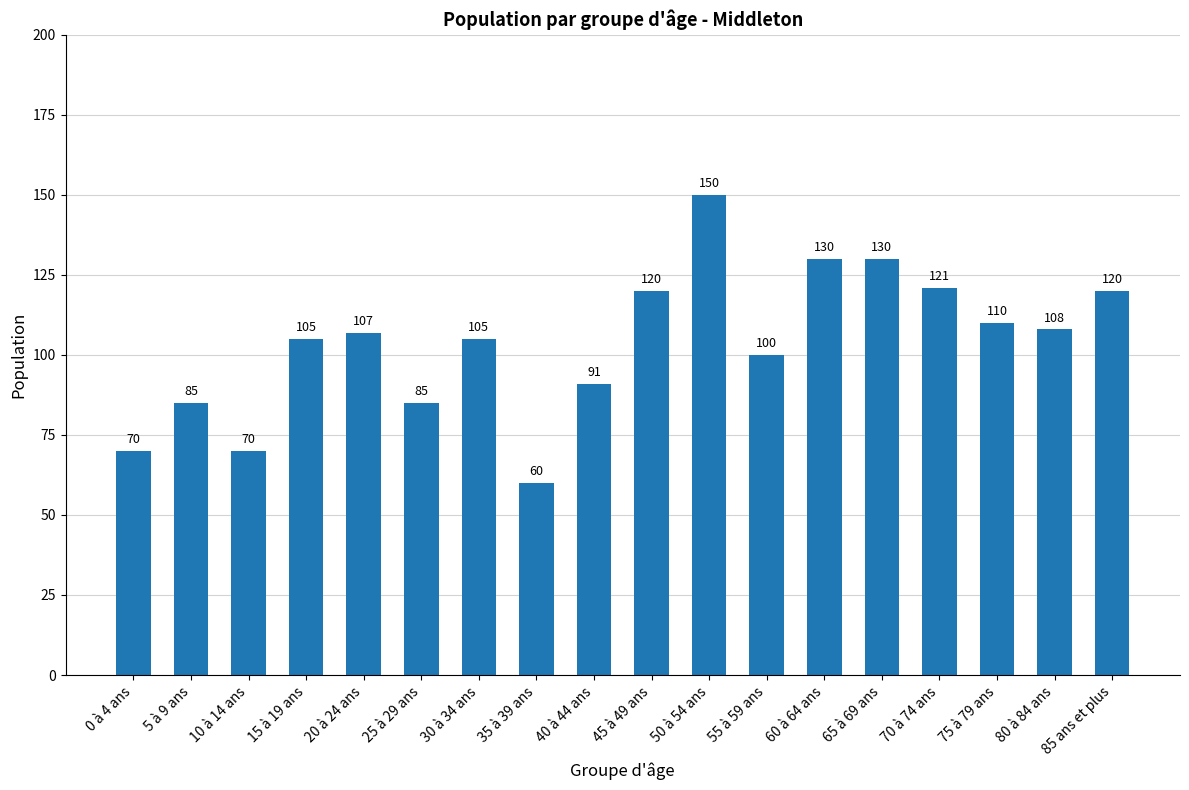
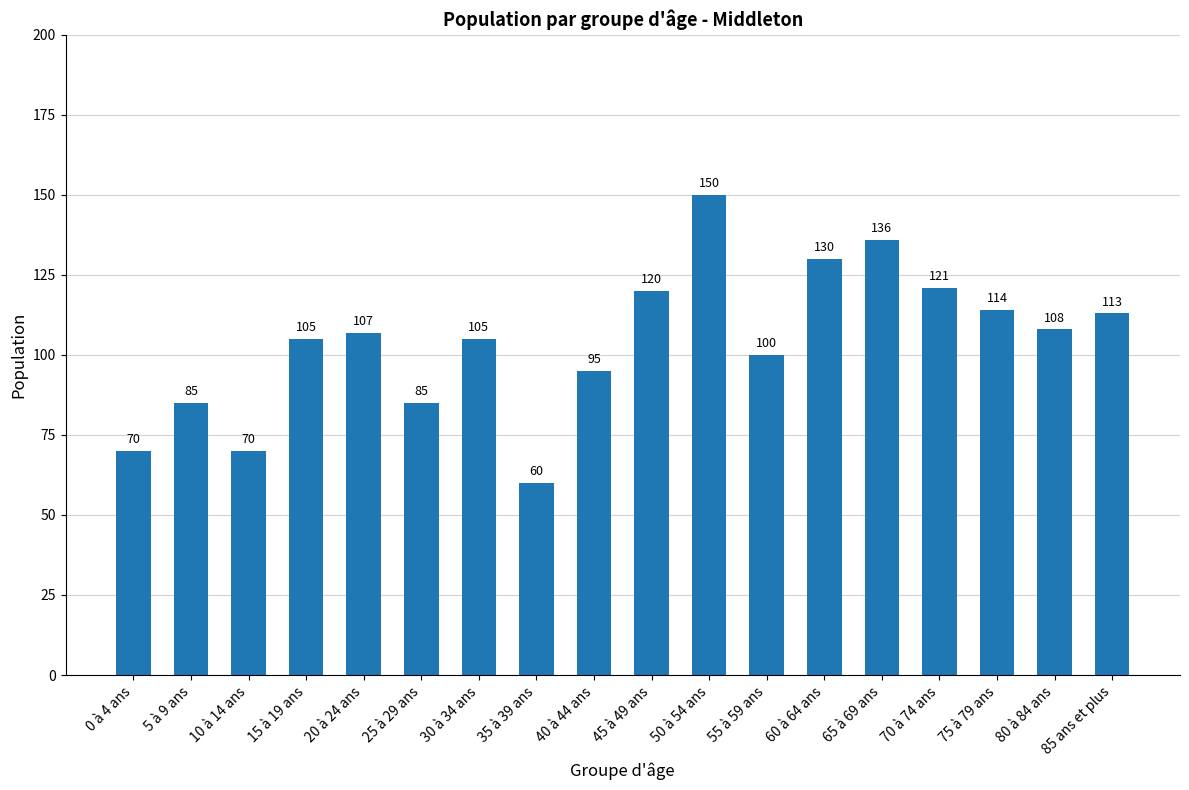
  {
    "0 à 4 ans": 70,
    "5 à 9 ans": 85,
    "10 à 14 ans": 70,
    "15 à 19 ans": 105,
    "20 à 24 ans": 107,
    "25 à 29 ans": 85,
    "30 à 34 ans": 105,
    "35 à 39 ans": 60,
-   "40 à 44 ans": 91,
+   "40 à 44 ans": 95,
    "45 à 49 ans": 120,
    "50 à 54 ans": 150,
    "55 à 59 ans": 100,
    "60 à 64 ans": 130,
-   "65 à 69 ans": 130,
+   "65 à 69 ans": 136,
    "70 à 74 ans": 121,
-   "75 à 79 ans": 110,
+   "75 à 79 ans": 114,
    "80 à 84 ans": 108,
-   "85 ans et plus": 120
+   "85 ans et plus": 113
  }
